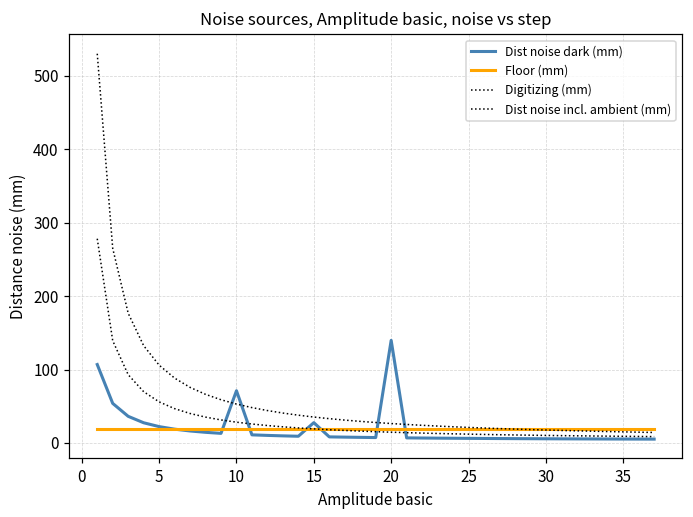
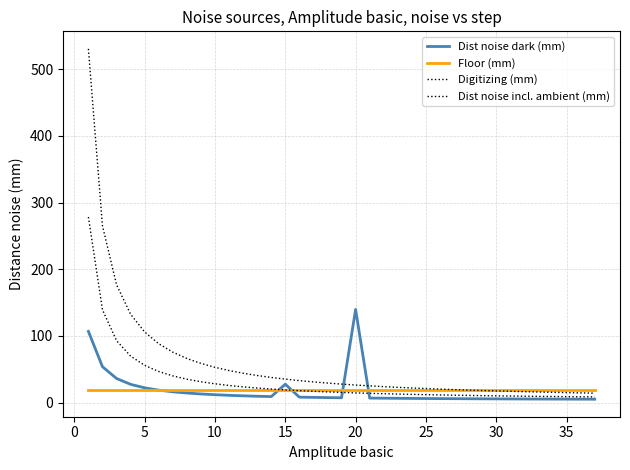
  {
    "Dist noise dark (mm)": {
-     "10": 70,
+     "10": 10,
      "15": 30,
      "20": 140,
      "25": 10,
      "30": 10
    },
    "Floor (mm)": {
      "10": 20,
      "20": 20,
      "35": 20
    }
  }
